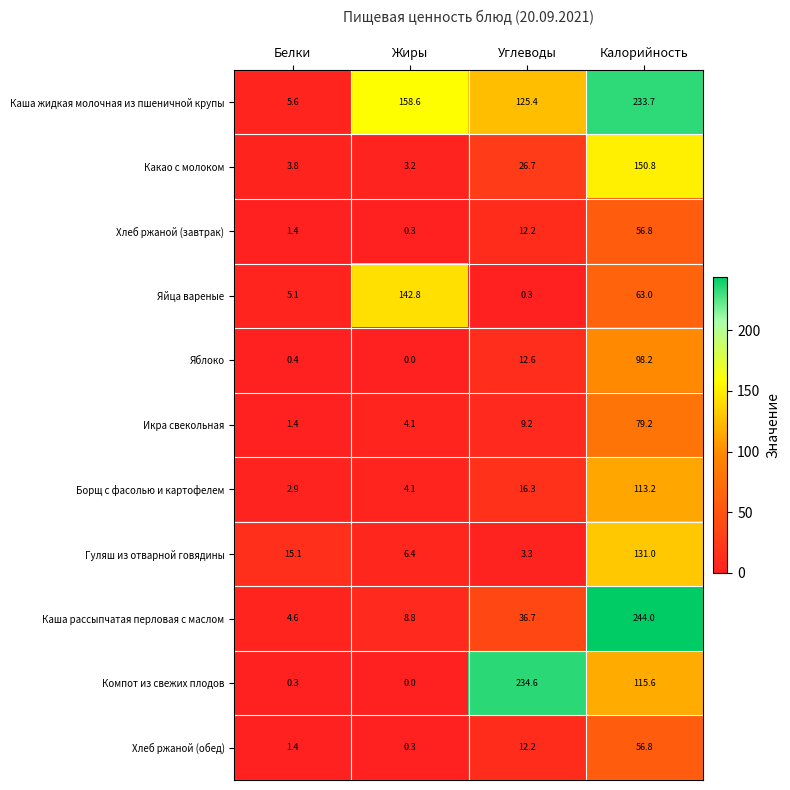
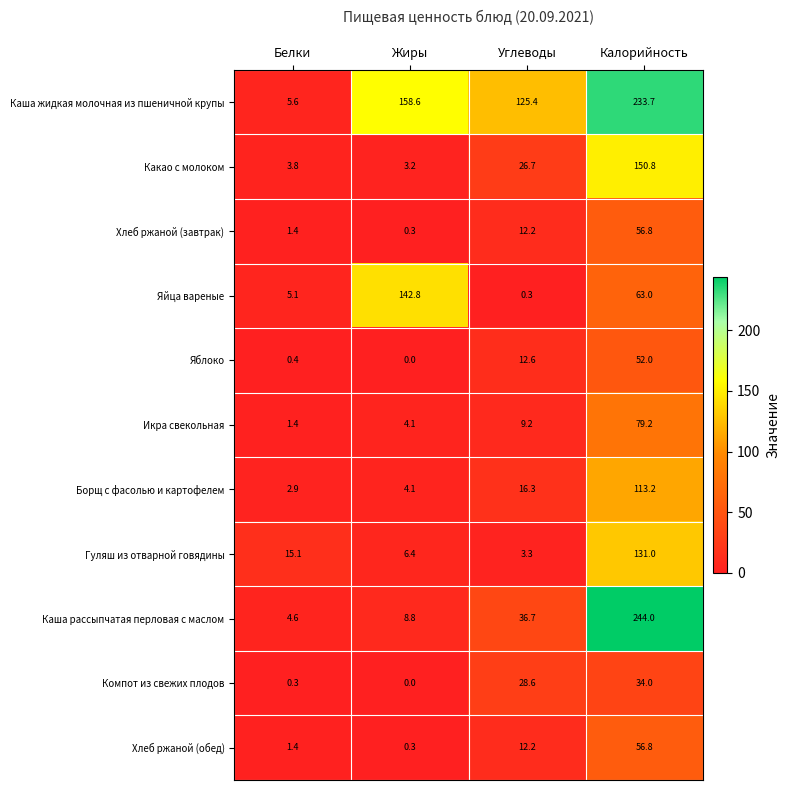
  {
    "Каша жидкая молочная из пшеничной крупы": {
      "Белки": 5.6,
      "Жиры": 158.6,
      "Углеводы": 125.4,
      "Калорийность": 233.7
    },
    "Какао с молоком": {
      "Белки": 3.8,
      "Жиры": 3.2,
      "Углеводы": 26.7,
      "Калорийность": 150.8
    },
    "Хлеб ржаной (завтрак)": {
      "Белки": 1.4,
      "Жиры": 0.3,
      "Углеводы": 12.2,
      "Калорийность": 56.8
    },
    "Яйца вареные": {
      "Белки": 5.1,
      "Жиры": 142.8,
      "Углеводы": 0.3,
      "Калорийность": 63.0
    },
    "Яблоко": {
      "Белки": 0.4,
      "Жиры": 0.0,
      "Углеводы": 12.6,
-     "Калорийность": 98.2
+     "Калорийность": 52.0
    },
    "Икра свекольная": {
      "Белки": 1.4,
      "Жиры": 4.1,
      "Углеводы": 9.2,
      "Калорийность": 79.2
    },
    "Борщ с фасолью и картофелем": {
      "Белки": 2.9,
      "Жиры": 4.1,
      "Углеводы": 16.3,
      "Калорийность": 113.2
    },
    "Гуляш из отварной говядины": {
      "Белки": 15.1,
      "Жиры": 6.4,
      "Углеводы": 3.3,
      "Калорийность": 131.0
    },
    "Каша рассыпчатая перловая с маслом": {
      "Белки": 4.6,
      "Жиры": 8.8,
      "Углеводы": 36.7,
      "Калорийность": 244.0
    },
    "Компот из свежих плодов": {
      "Белки": 0.3,
      "Жиры": 0.0,
-     "Углеводы": 234.6,
-     "Калорийность": 115.6
+     "Углеводы": 28.6,
+     "Калорийность": 34.0
    },
    "Хлеб ржаной (обед)": {
      "Белки": 1.4,
      "Жиры": 0.3,
      "Углеводы": 12.2,
      "Калорийность": 56.8
    }
  }
